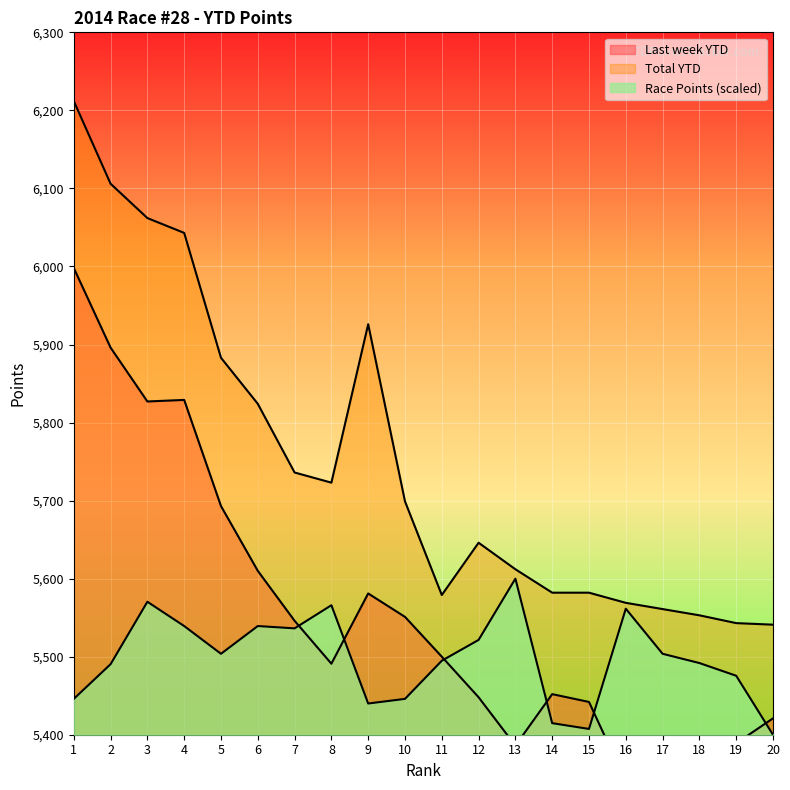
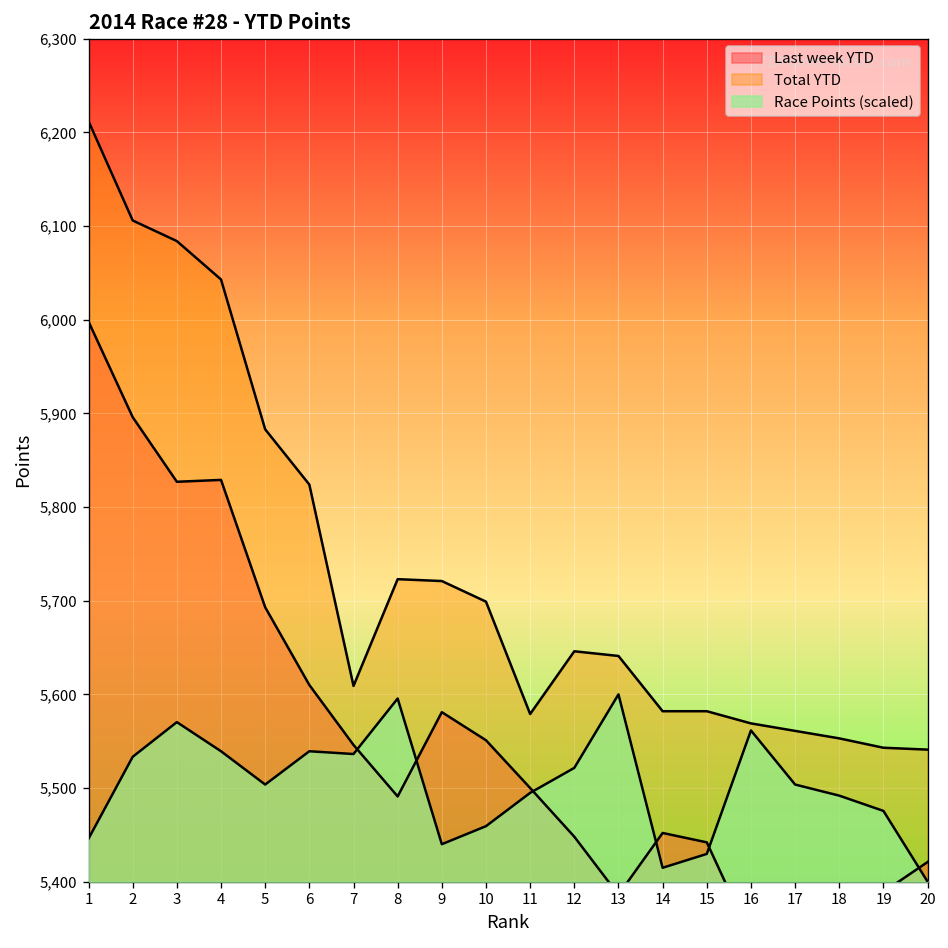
  {
    "Total YTD": {
      "1": "6,210",
      "2": "6,110",
-     "3": "6,060",
+     "3": "6,080",
      "4": "6,040",
      "5": "5,880",
      "6": "5,820",
-     "7": "5,740",
+     "7": "5,610",
      "8": "5,720",
-     "9": "5,930",
+     "9": "5,720",
      "10": "5,700",
      "11": "5,580",
      "12": "5,650",
-     "13": "5,610",
+     "13": "5,640",
      "14": "5,580",
      "15": "5,580",
      "16": "5,570",
      "17": "5,560",
      "18": "5,550",
      "19": "5,540",
      "20": "5,540"
    },
    "Race Points (scaled)": {
      "1": "5,450",
-     "2": "5,490",
+     "2": "5,530",
      "3": "5,570",
      "4": "5,540",
      "5": "5,500",
      "6": "5,540",
      "7": "5,540",
-     "8": "5,570",
+     "8": "5,600",
      "9": "5,440",
-     "10": "5,450",
+     "10": "5,460",
      "11": "5,490",
      "12": "5,520",
      "13": "5,600",
      "14": "5,410",
-     "15": "5,410",
+     "15": "5,430",
      "16": "5,560",
      "17": "5,500",
      "18": "5,490",
      "19": "5,480",
      "20": "5,400"
    }
  }
